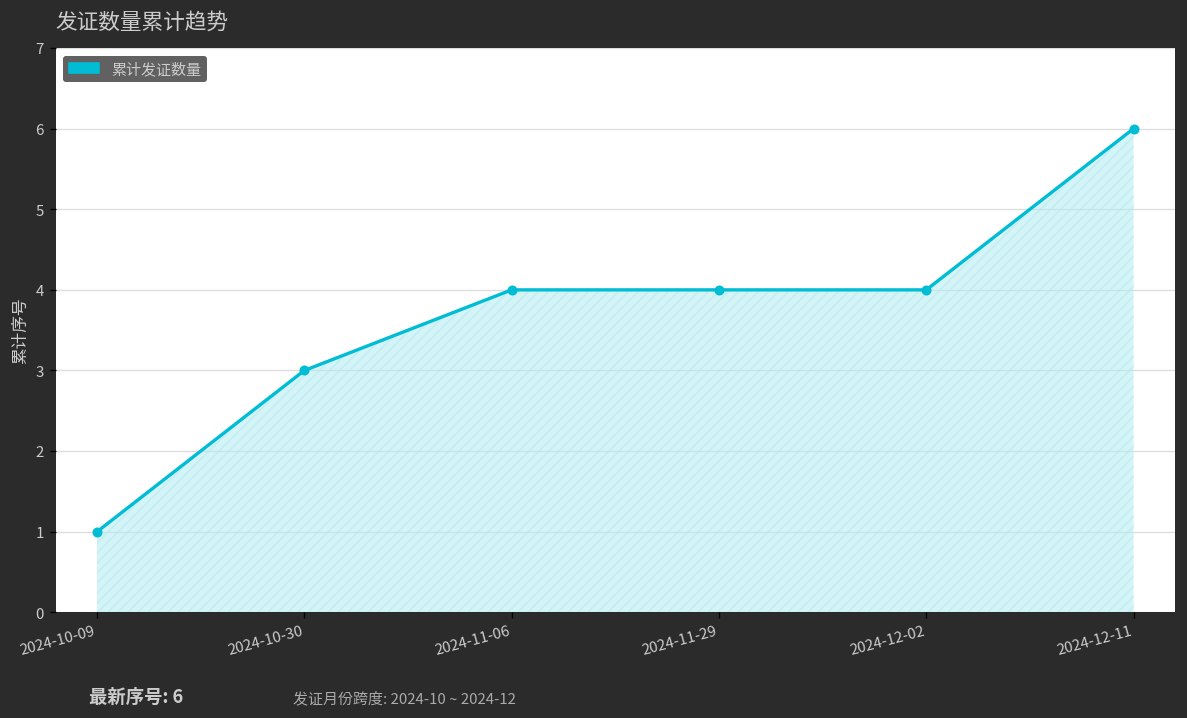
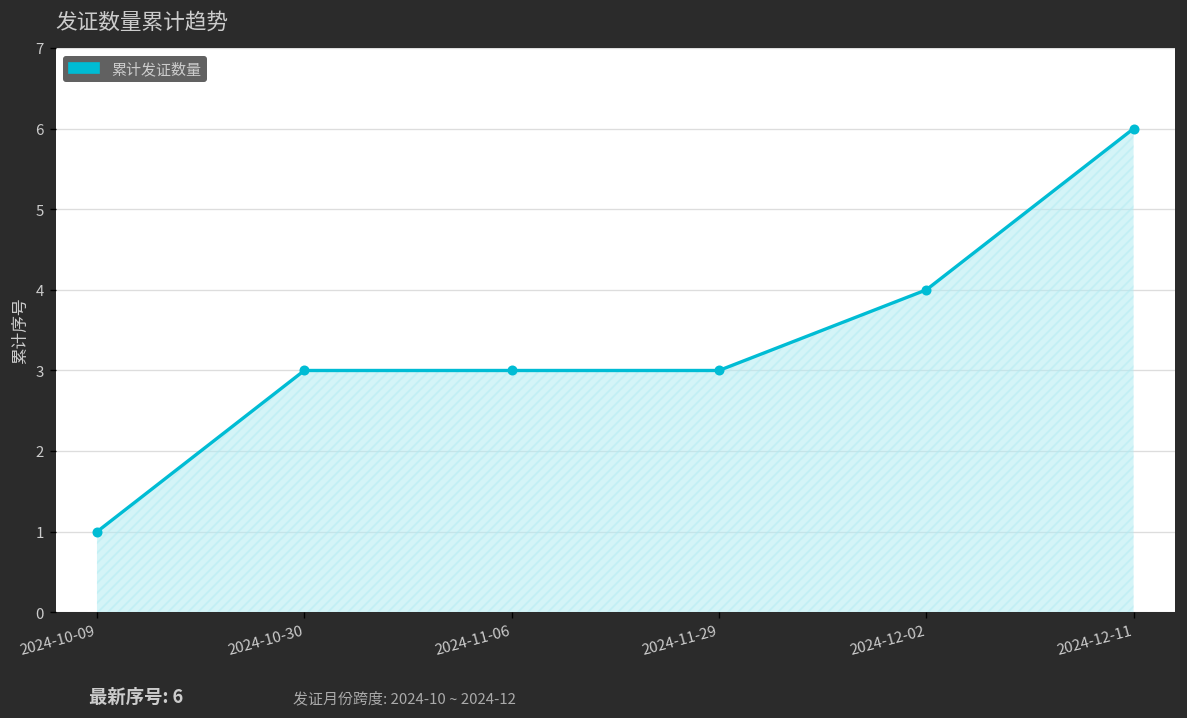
  {
    "2024-10-09": 1,
    "2024-10-30": 3,
-   "2024-11-06": 4,
-   "2024-11-29": 4,
+   "2024-11-06": 3,
+   "2024-11-29": 3,
    "2024-12-02": 4,
    "2024-12-11": 6
  }
